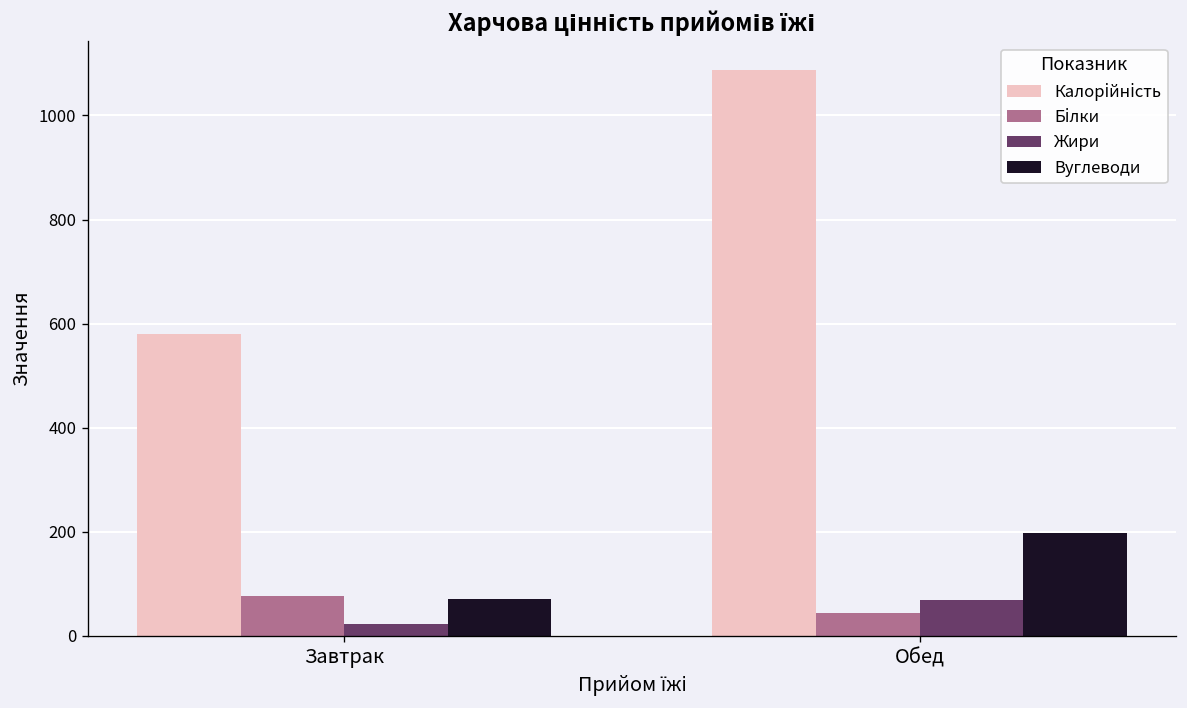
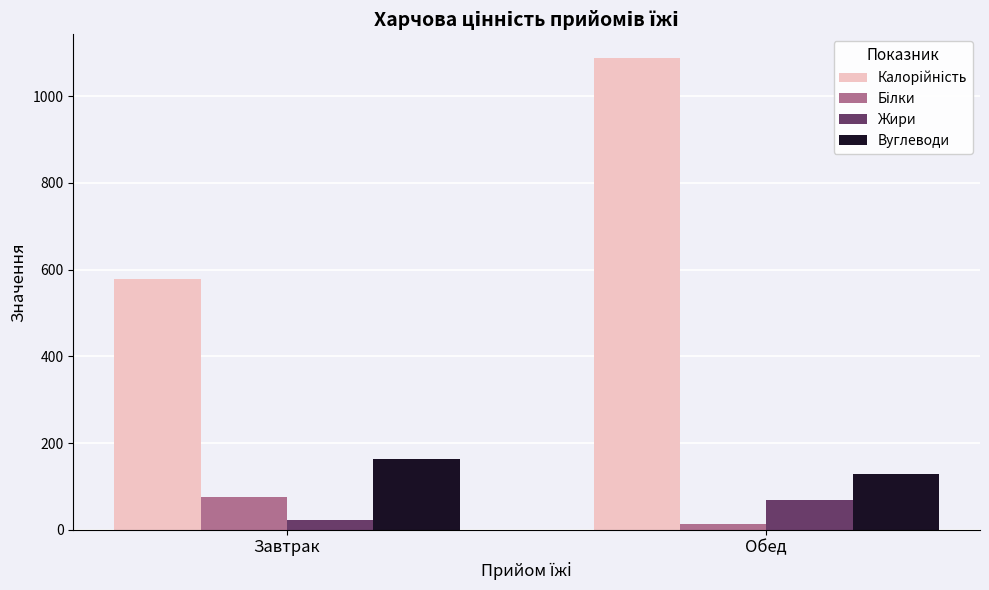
  {
    "Калорійність": {
      "Завтрак": 580,
      "Обед": 1090
    },
    "Білки": {
      "Завтрак": 80,
-     "Обед": 40
+     "Обед": 10
    },
    "Жири": {
      "Завтрак": 20,
      "Обед": 70
    },
    "Вуглеводи": {
-     "Завтрак": 70,
-     "Обед": 200
+     "Завтрак": 160,
+     "Обед": 130
    }
  }
